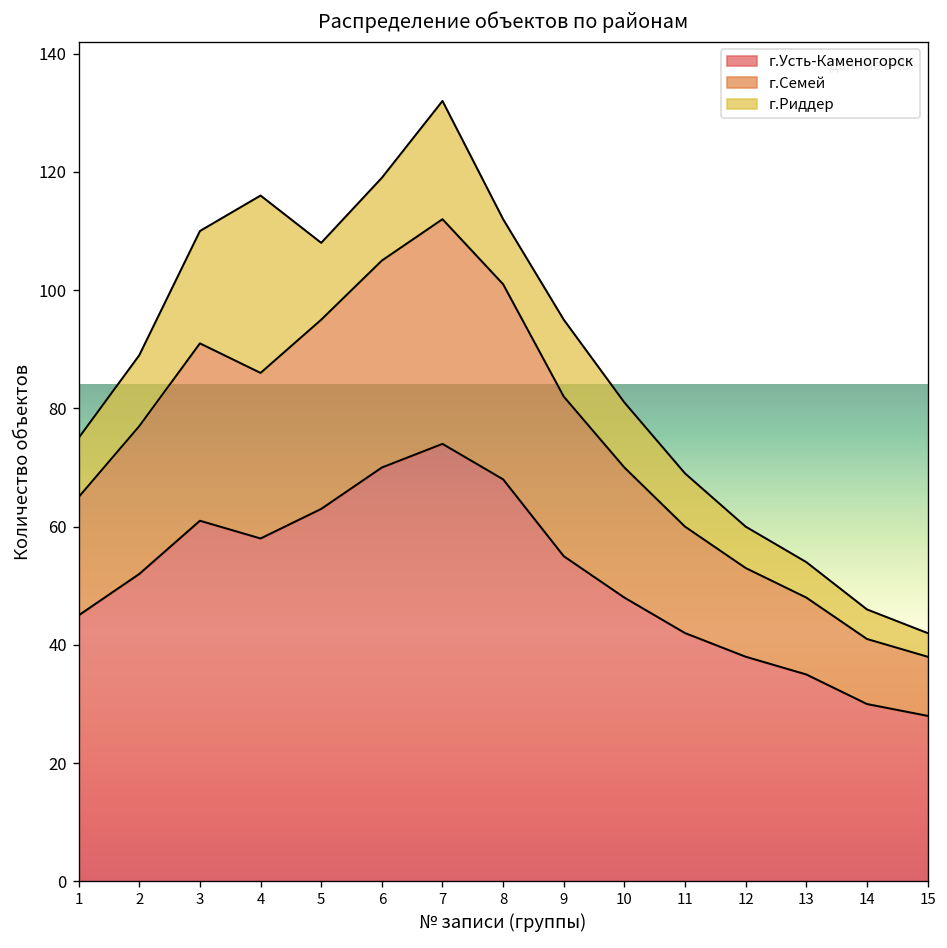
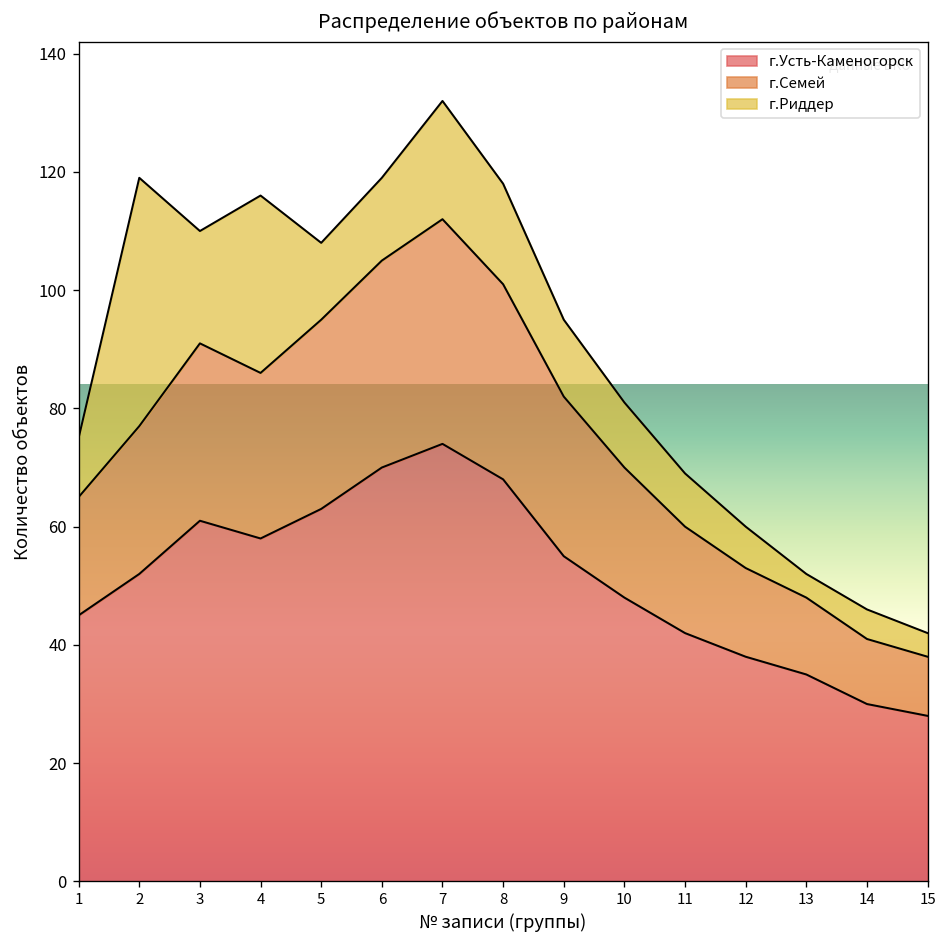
  {
    "г.Риддер": {
      "1": 10,
-     "2": 12,
+     "2": 42,
      "3": 19,
      "4": 30,
      "5": 13,
      "6": 14,
      "7": 20,
-     "8": 11,
+     "8": 17,
      "9": 13,
      "10": 11,
      "11": 9,
      "12": 7,
-     "13": 6,
+     "13": 4,
      "14": 5,
      "15": 4
    }
  }
